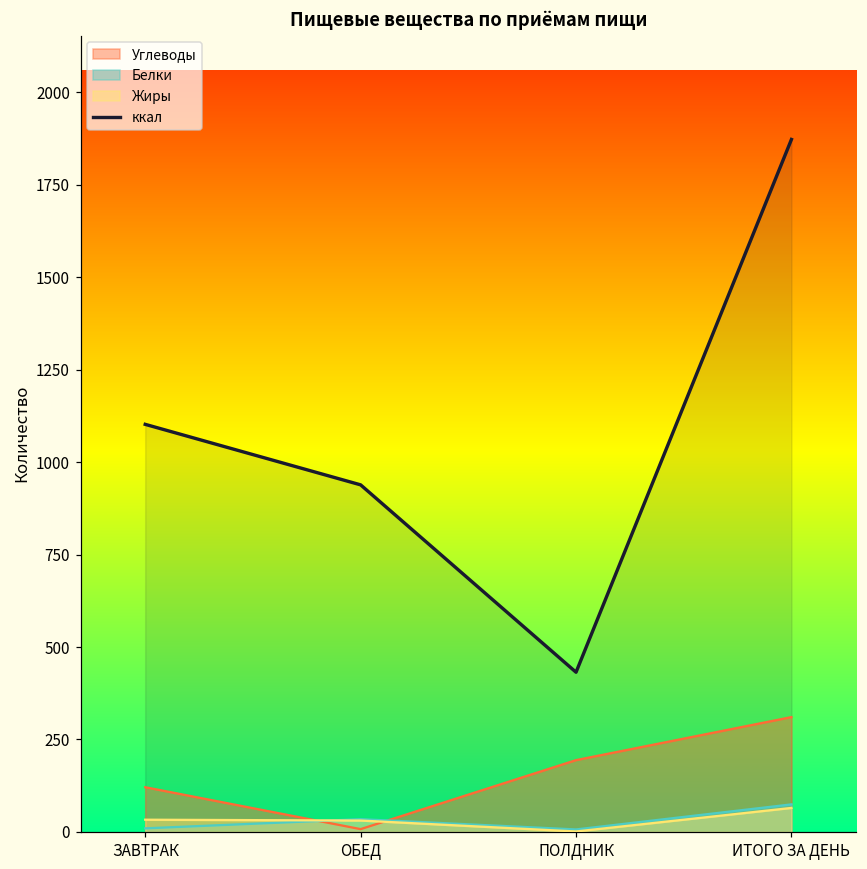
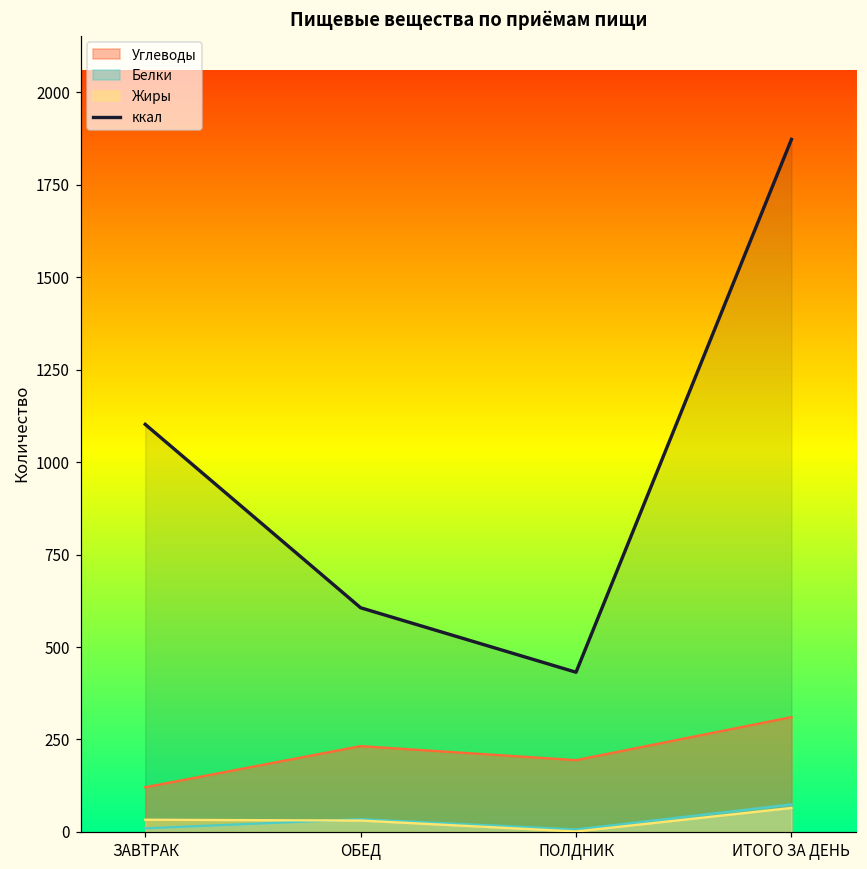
  {
    "Углеводы": {
      "ЗАВТРАК": 120,
-     "ОБЕД": 10,
+     "ОБЕД": 230,
      "ПОЛДНИК": 190,
      "ИТОГО ЗА ДЕНЬ": 310
    },
    "Белки": {
      "ЗАВТРАК": 10,
      "ИТОГО ЗА ДЕНЬ": 70
    },
    "Жиры": {
      "ЗАВТРАК": 30,
      "ИТОГО ЗА ДЕНЬ": 60
    },
    "ккал": {
      "ЗАВТРАК": 1100,
-     "ОБЕД": 940,
+     "ОБЕД": 610,
      "ПОЛДНИК": 430,
      "ИТОГО ЗА ДЕНЬ": 1870
    }
  }
